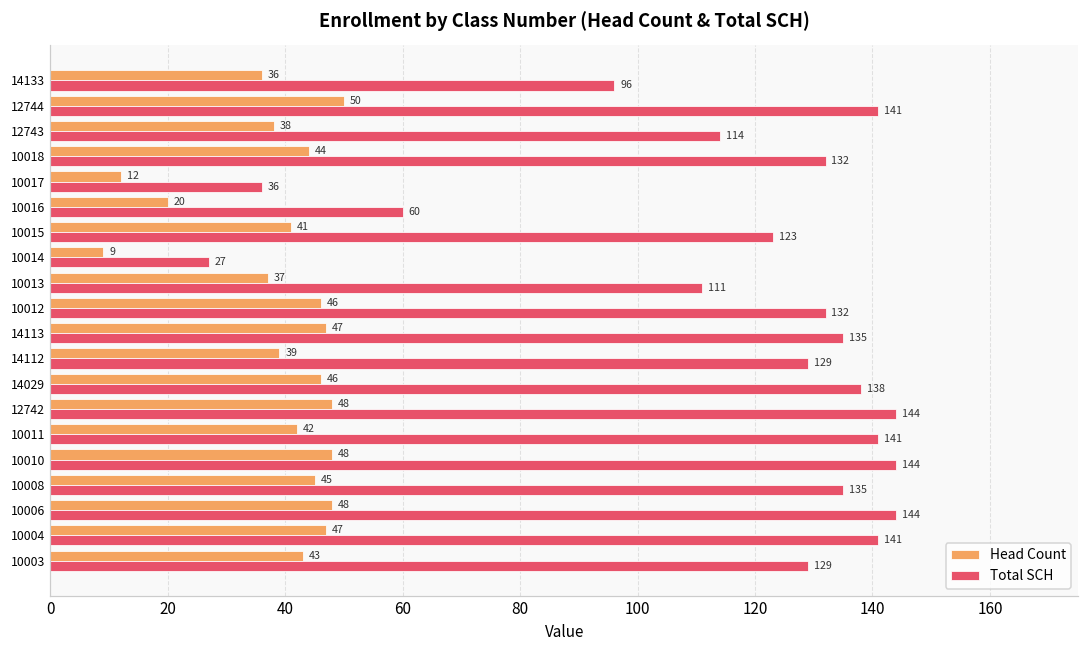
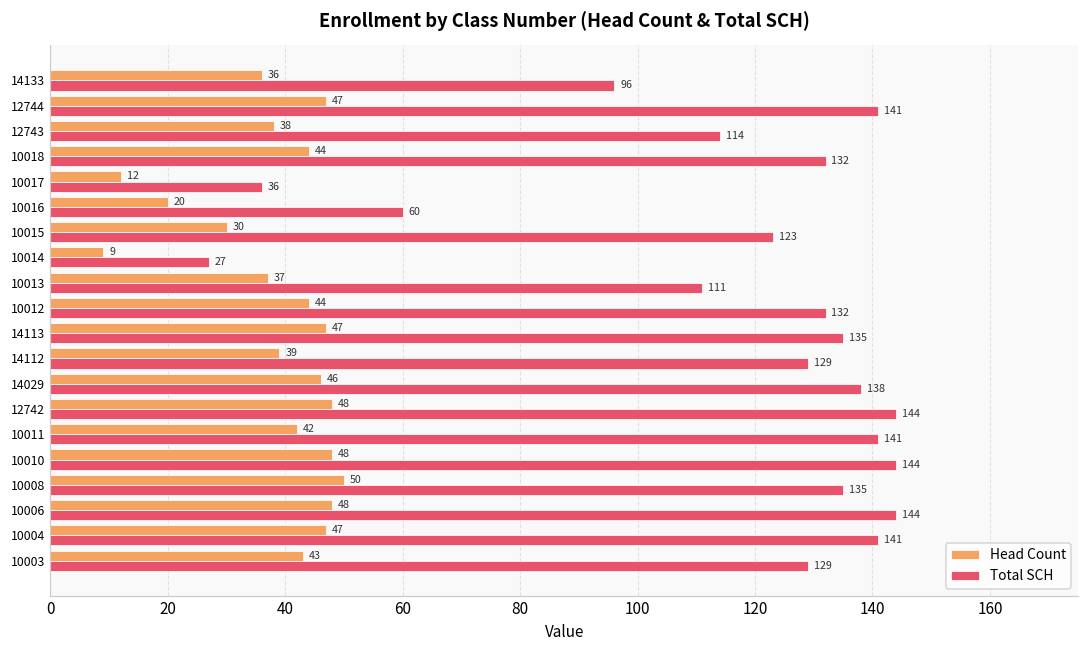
  {
    "Head Count": {
      "14133": 36,
-     "12744": 50,
+     "12744": 47,
      "12743": 38,
      "10018": 44,
      "10017": 12,
      "10016": 20,
-     "10015": 41,
+     "10015": 30,
      "10014": 9,
      "10013": 37,
-     "10012": 46,
+     "10012": 44,
      "14113": 47,
      "14112": 39,
      "14029": 46,
      "12742": 48,
      "10011": 42,
      "10010": 48,
-     "10008": 45,
+     "10008": 50,
      "10006": 48,
      "10004": 47,
      "10003": 43
    },
    "Total SCH": {
      "14133": 96,
      "12744": 141,
      "12743": 114,
      "10018": 132,
      "10017": 36,
      "10016": 60,
      "10015": 123,
      "10014": 27,
      "10013": 111,
      "10012": 132,
      "14113": 135,
      "14112": 129,
      "14029": 138,
      "12742": 144,
      "10011": 141,
      "10010": 144,
      "10008": 135,
      "10006": 144,
      "10004": 141,
      "10003": 129
    }
  }
